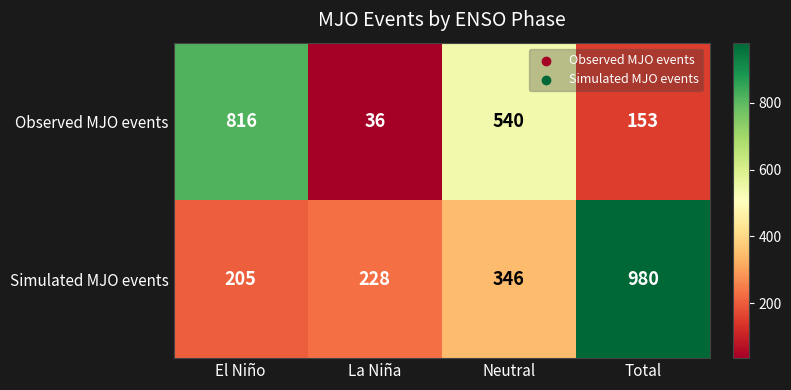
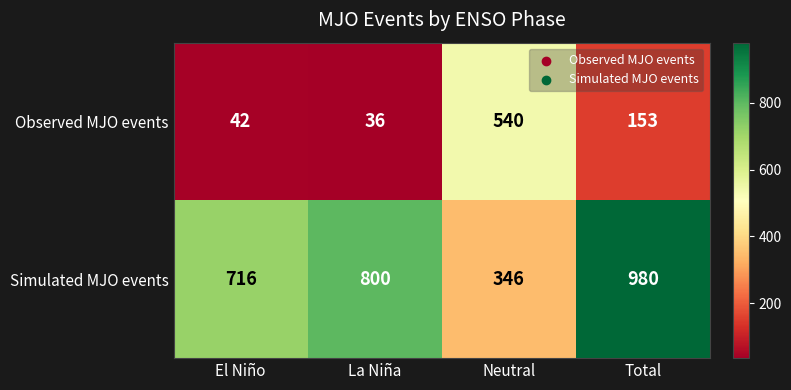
  {
    "Observed MJO events": {
-     "El Niño": 816,
+     "El Niño": 42,
      "La Niña": 36,
      "Neutral": 540,
      "Total": 153
    },
    "Simulated MJO events": {
-     "El Niño": 205,
-     "La Niña": 228,
+     "El Niño": 716,
+     "La Niña": 800,
      "Neutral": 346,
      "Total": 980
    }
  }
